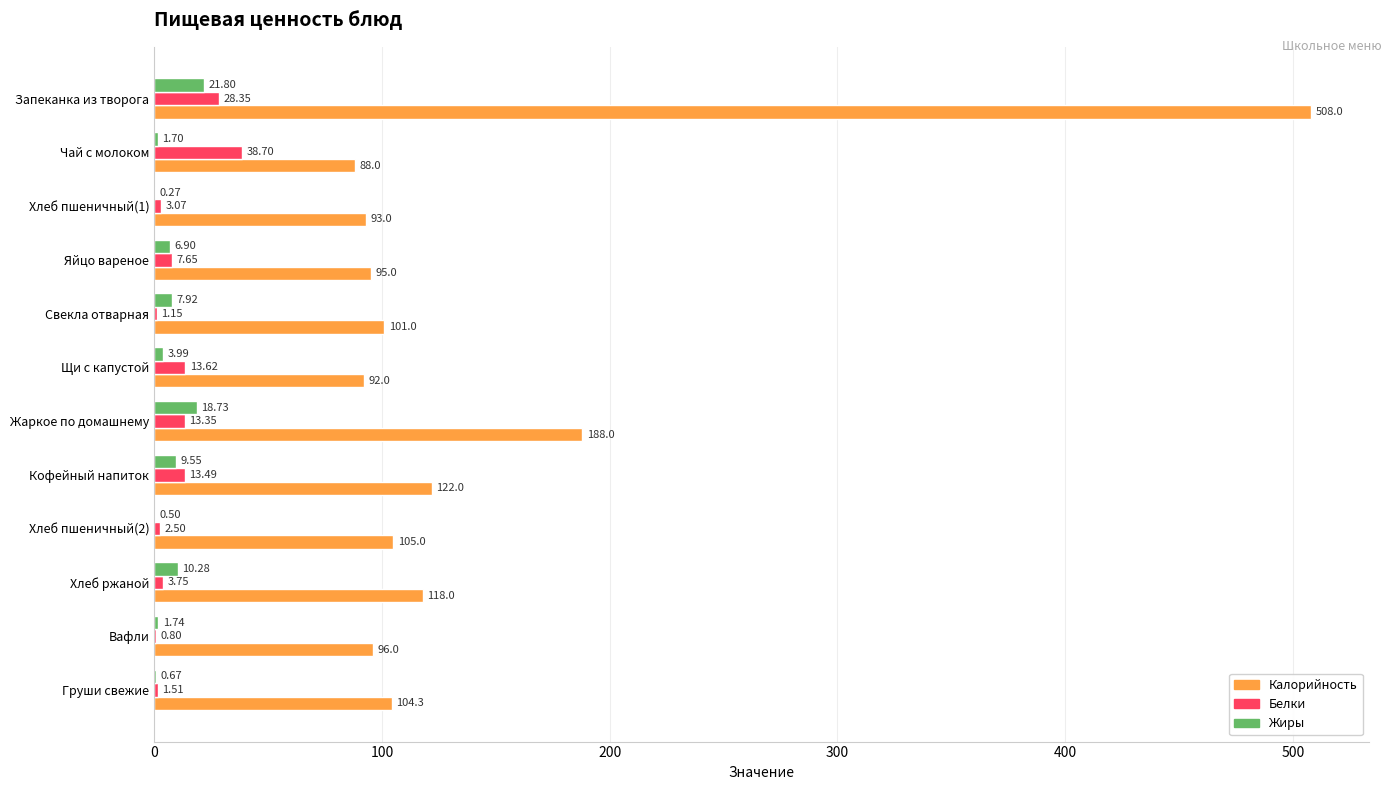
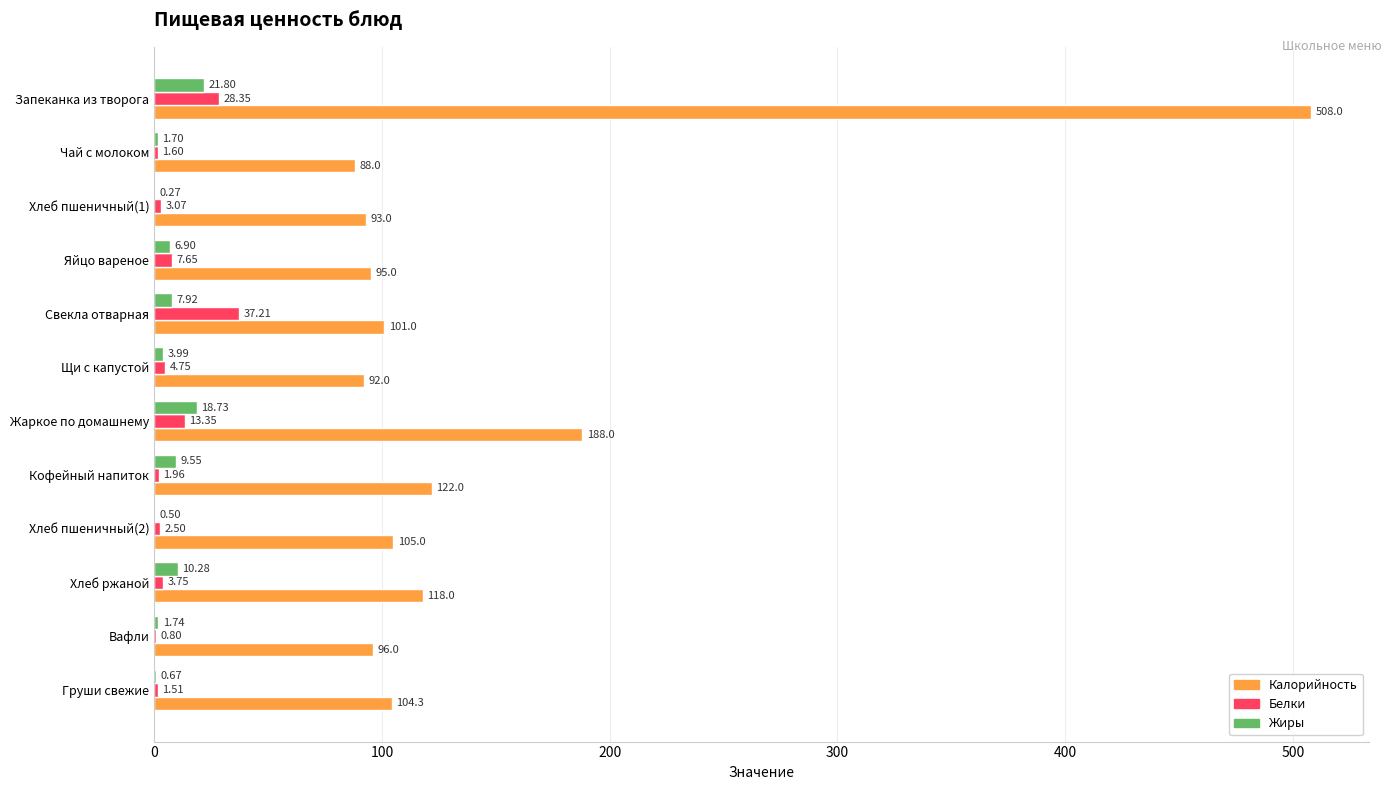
  {
    "Калорийность": {
      "Запеканка из творога": 508.0,
      "Чай с молоком": 88.0,
      "Хлеб пшеничный(1)": 93.0,
      "Яйцо вареное": 95.0,
      "Свекла отварная": 101.0,
      "Щи с капустой": 92.0,
      "Жаркое по домашнему": 188.0,
      "Кофейный напиток": 122.0,
      "Хлеб пшеничный(2)": 105.0,
      "Хлеб ржаной": 118.0,
      "Вафли": 96.0,
      "Груши свежие": 104.3
    },
    "Белки": {
      "Запеканка из творога": 28.35,
-     "Чай с молоком": 38.70,
+     "Чай с молоком": 1.60,
      "Хлеб пшеничный(1)": 3.07,
      "Яйцо вареное": 7.65,
-     "Свекла отварная": 1.15,
-     "Щи с капустой": 13.62,
+     "Свекла отварная": 37.21,
+     "Щи с капустой": 4.75,
      "Жаркое по домашнему": 13.35,
-     "Кофейный напиток": 13.49,
+     "Кофейный напиток": 1.96,
      "Хлеб пшеничный(2)": 2.50,
      "Хлеб ржаной": 3.75,
      "Вафли": 0.80,
      "Груши свежие": 1.51
    },
    "Жиры": {
      "Запеканка из творога": 21.80,
      "Чай с молоком": 1.70,
      "Хлеб пшеничный(1)": 0.27,
      "Яйцо вареное": 6.90,
      "Свекла отварная": 7.92,
      "Щи с капустой": 3.99,
      "Жаркое по домашнему": 18.73,
      "Кофейный напиток": 9.55,
      "Хлеб пшеничный(2)": 0.50,
      "Хлеб ржаной": 10.28,
      "Вафли": 1.74,
      "Груши свежие": 0.67
    }
  }
